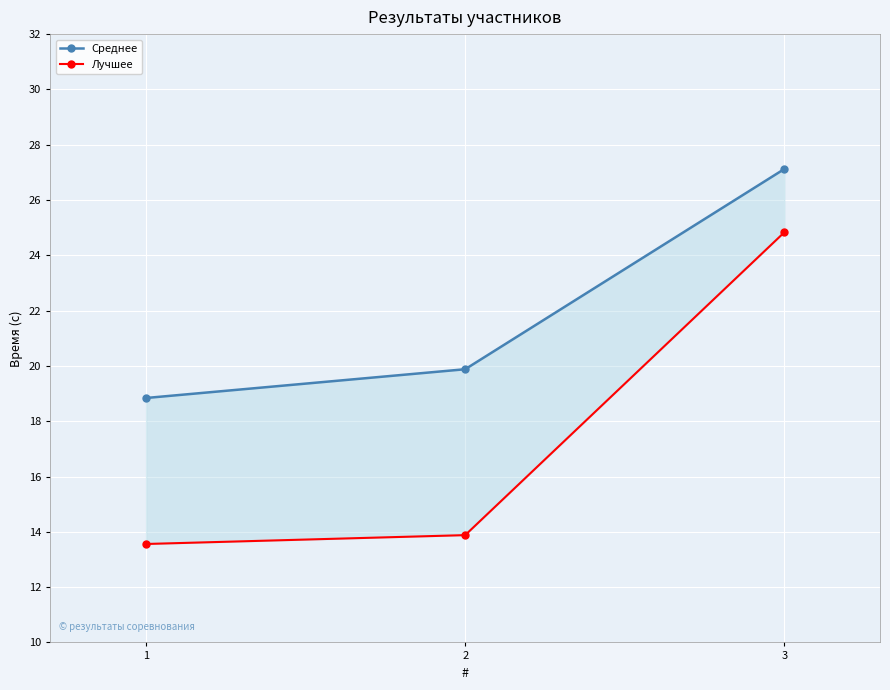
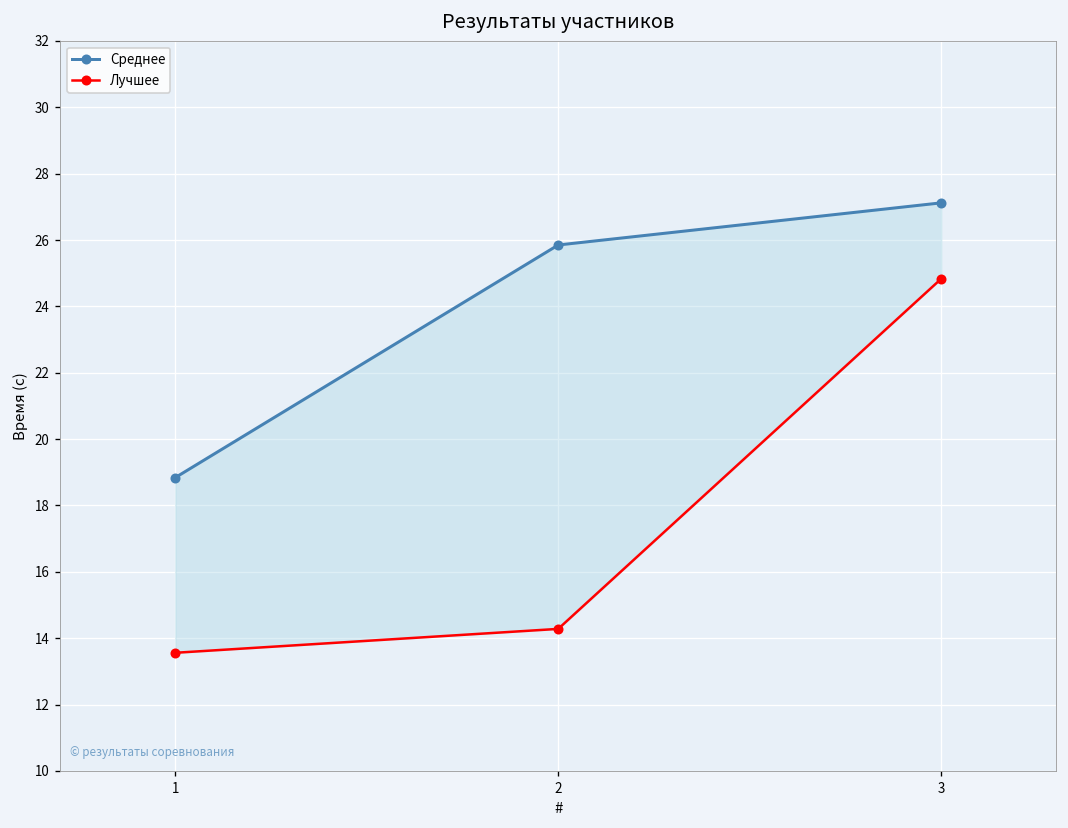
  {
    "Среднее": {
      "1": 18.8,
-     "2": 19.9,
+     "2": 25.9,
      "3": 27.1
    },
    "Лучшее": {
      "1": 13.6,
-     "2": 13.9,
+     "2": 14.3,
      "3": 24.8
    }
  }
